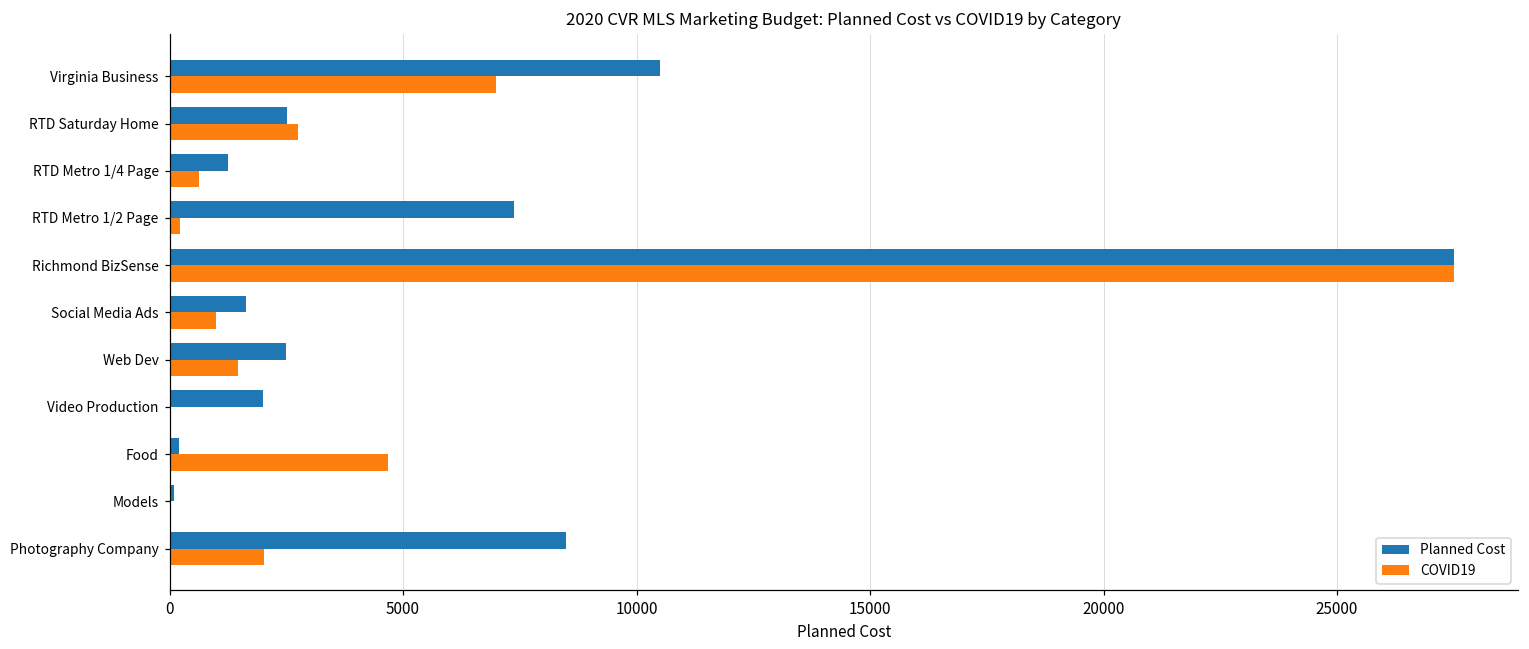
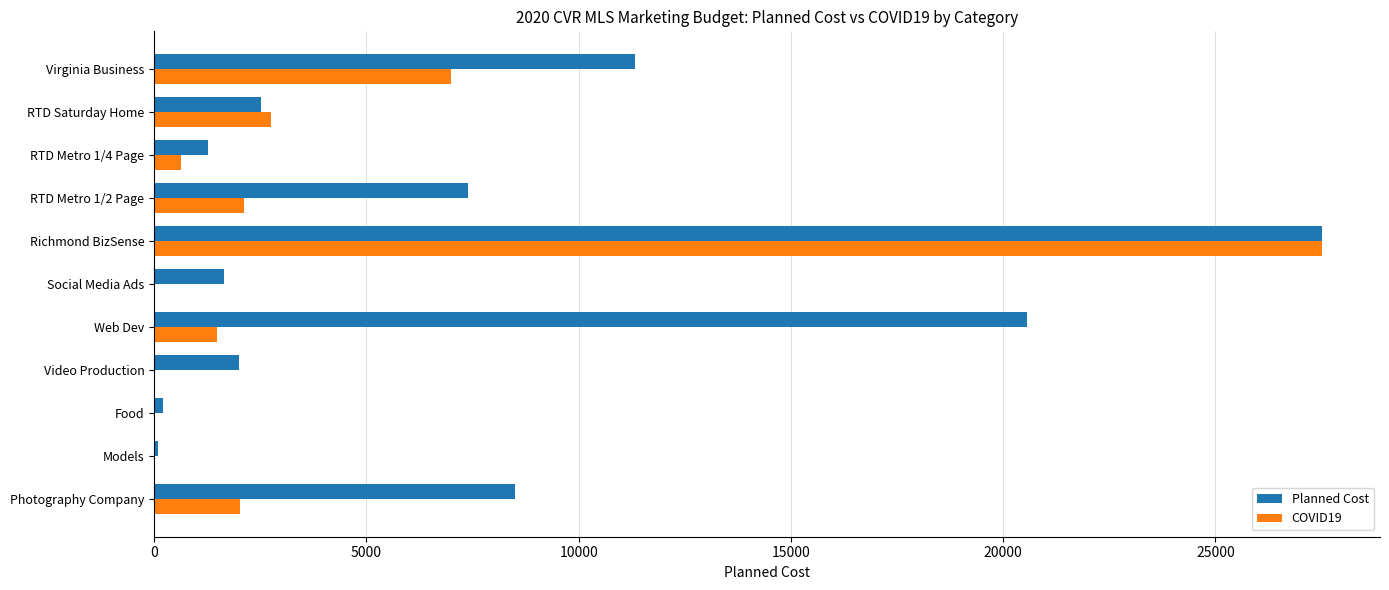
  {
    "Planned Cost": {
-     "Virginia Business": 10500,
+     "Virginia Business": 11300,
      "RTD Saturday Home": 2500,
      "RTD Metro 1/4 Page": 1300,
      "RTD Metro 1/2 Page": 7400,
      "Richmond BizSense": 27500,
      "Social Media Ads": 1600,
-     "Web Dev": 2500,
+     "Web Dev": 20600,
      "Video Production": 2000,
      "Food": 200,
      "Models": 100,
      "Photography Company": 8500
    },
    "COVID19": {
      "Virginia Business": 7000,
      "RTD Saturday Home": 2700,
      "RTD Metro 1/4 Page": 600,
-     "RTD Metro 1/2 Page": 200,
+     "RTD Metro 1/2 Page": 2100,
      "Richmond BizSense": 27500,
-     "Social Media Ads": 1000,
+     "Social Media Ads": 0,
      "Web Dev": 1500,
      "Video Production": 0,
-     "Food": 4700,
+     "Food": 0,
      "Models": 0,
      "Photography Company": 2000
    }
  }
